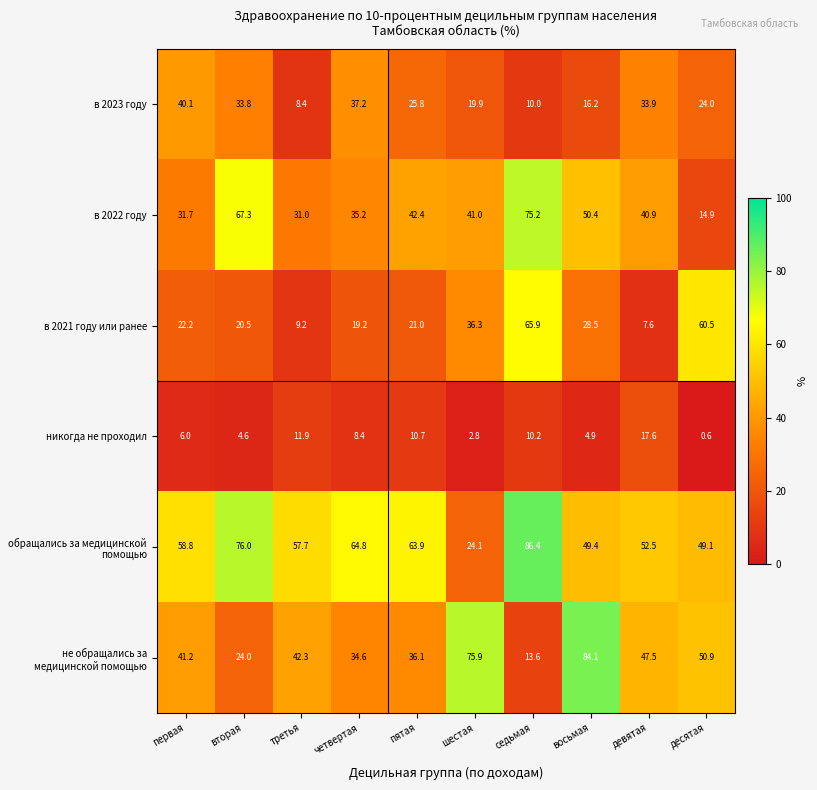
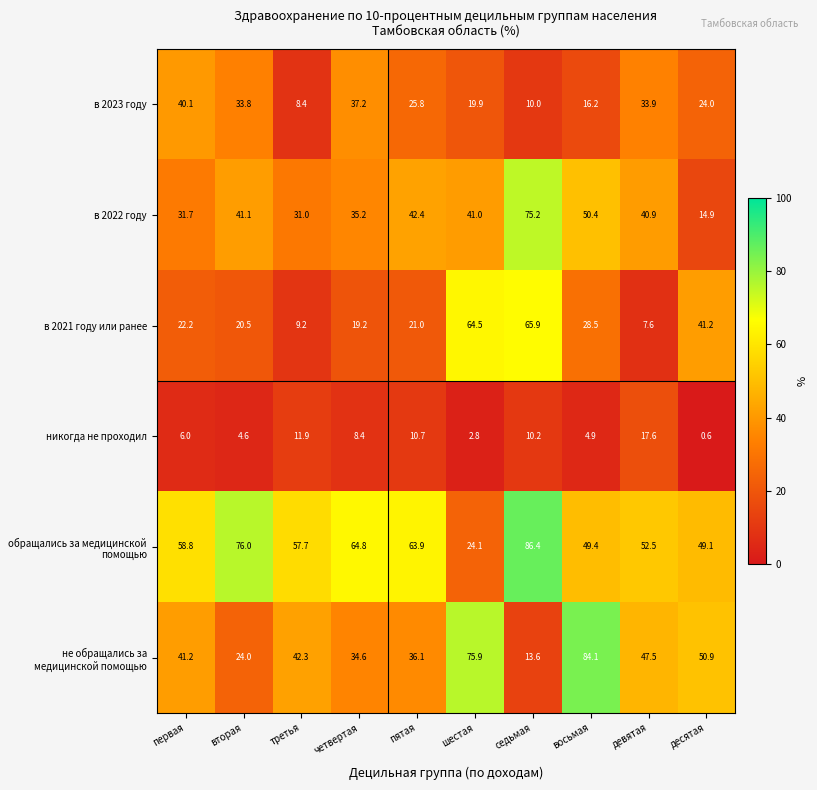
  {
    "в 2023 году": {
      "первая": 40.1,
      "вторая": 33.8,
      "третья": 8.4,
      "четвертая": 37.2,
      "пятая": 25.8,
      "шестая": 19.9,
      "седьмая": 10.0,
      "восьмая": 16.2,
      "девятая": 33.9,
      "десятая": 24.0
    },
    "в 2022 году": {
      "первая": 31.7,
-     "вторая": 67.3,
+     "вторая": 41.1,
      "третья": 31.0,
      "четвертая": 35.2,
      "пятая": 42.4,
      "шестая": 41.0,
      "седьмая": 75.2,
      "восьмая": 50.4,
      "девятая": 40.9,
      "десятая": 14.9
    },
    "в 2021 году или ранее": {
      "первая": 22.2,
      "вторая": 20.5,
      "третья": 9.2,
      "четвертая": 19.2,
      "пятая": 21.0,
-     "шестая": 36.3,
+     "шестая": 64.5,
      "седьмая": 65.9,
      "восьмая": 28.5,
      "девятая": 7.6,
-     "десятая": 60.5
+     "десятая": 41.2
    },
    "никогда не проходил": {
      "первая": 6.0,
      "вторая": 4.6,
      "третья": 11.9,
      "четвертая": 8.4,
      "пятая": 10.7,
      "шестая": 2.8,
      "седьмая": 10.2,
      "восьмая": 4.9,
      "девятая": 17.6,
      "десятая": 0.6
    },
    "обращались за медицинской помощью": {
      "первая": 58.8,
      "вторая": 76.0,
      "третья": 57.7,
      "четвертая": 64.8,
      "пятая": 63.9,
      "шестая": 24.1,
      "седьмая": 86.4,
      "восьмая": 49.4,
      "девятая": 52.5,
      "десятая": 49.1
    },
    "не обращались за медицинской помощью": {
      "первая": 41.2,
      "вторая": 24.0,
      "третья": 42.3,
      "четвертая": 34.6,
      "пятая": 36.1,
      "шестая": 75.9,
      "седьмая": 13.6,
      "восьмая": 84.1,
      "девятая": 47.5,
      "десятая": 50.9
    }
  }
